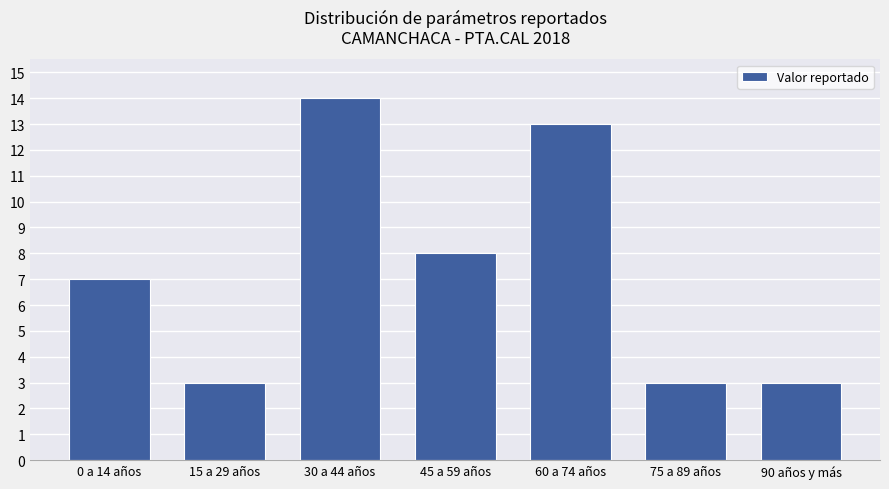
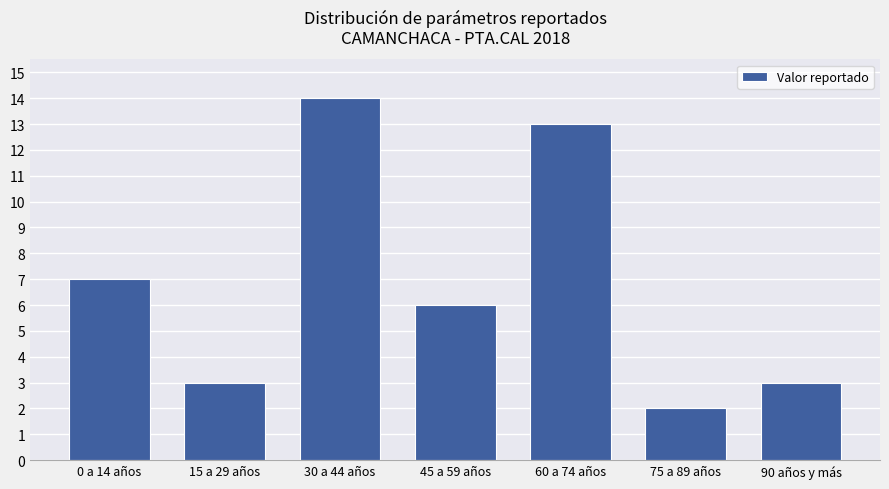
  {
    "0 a 14 años": 7,
    "15 a 29 años": 3,
    "30 a 44 años": 14,
-   "45 a 59 años": 8,
+   "45 a 59 años": 6,
    "60 a 74 años": 13,
-   "75 a 89 años": 3,
+   "75 a 89 años": 2,
    "90 años y más": 3
  }
